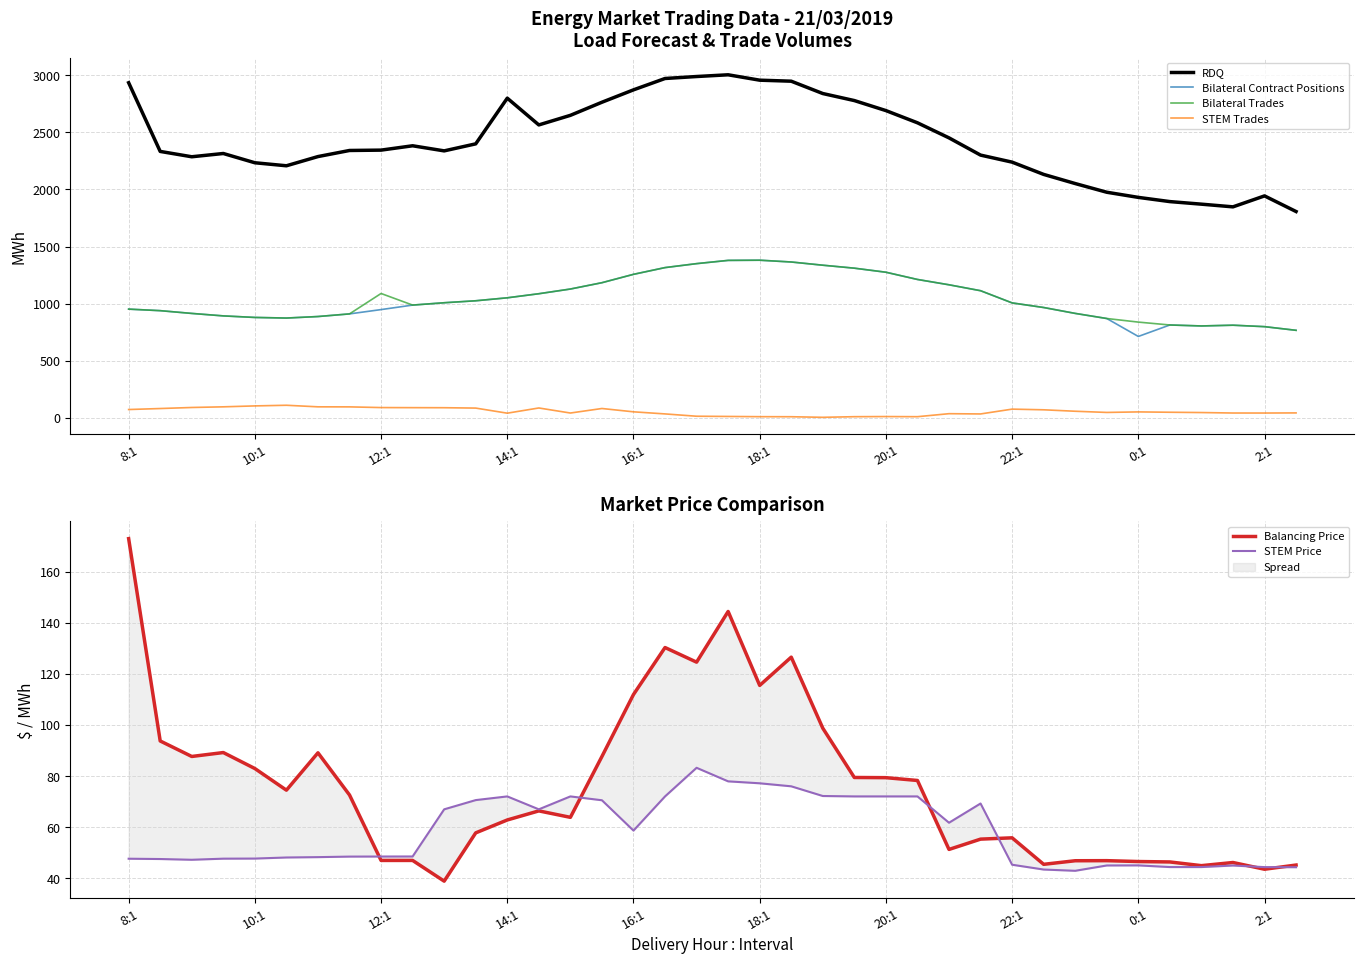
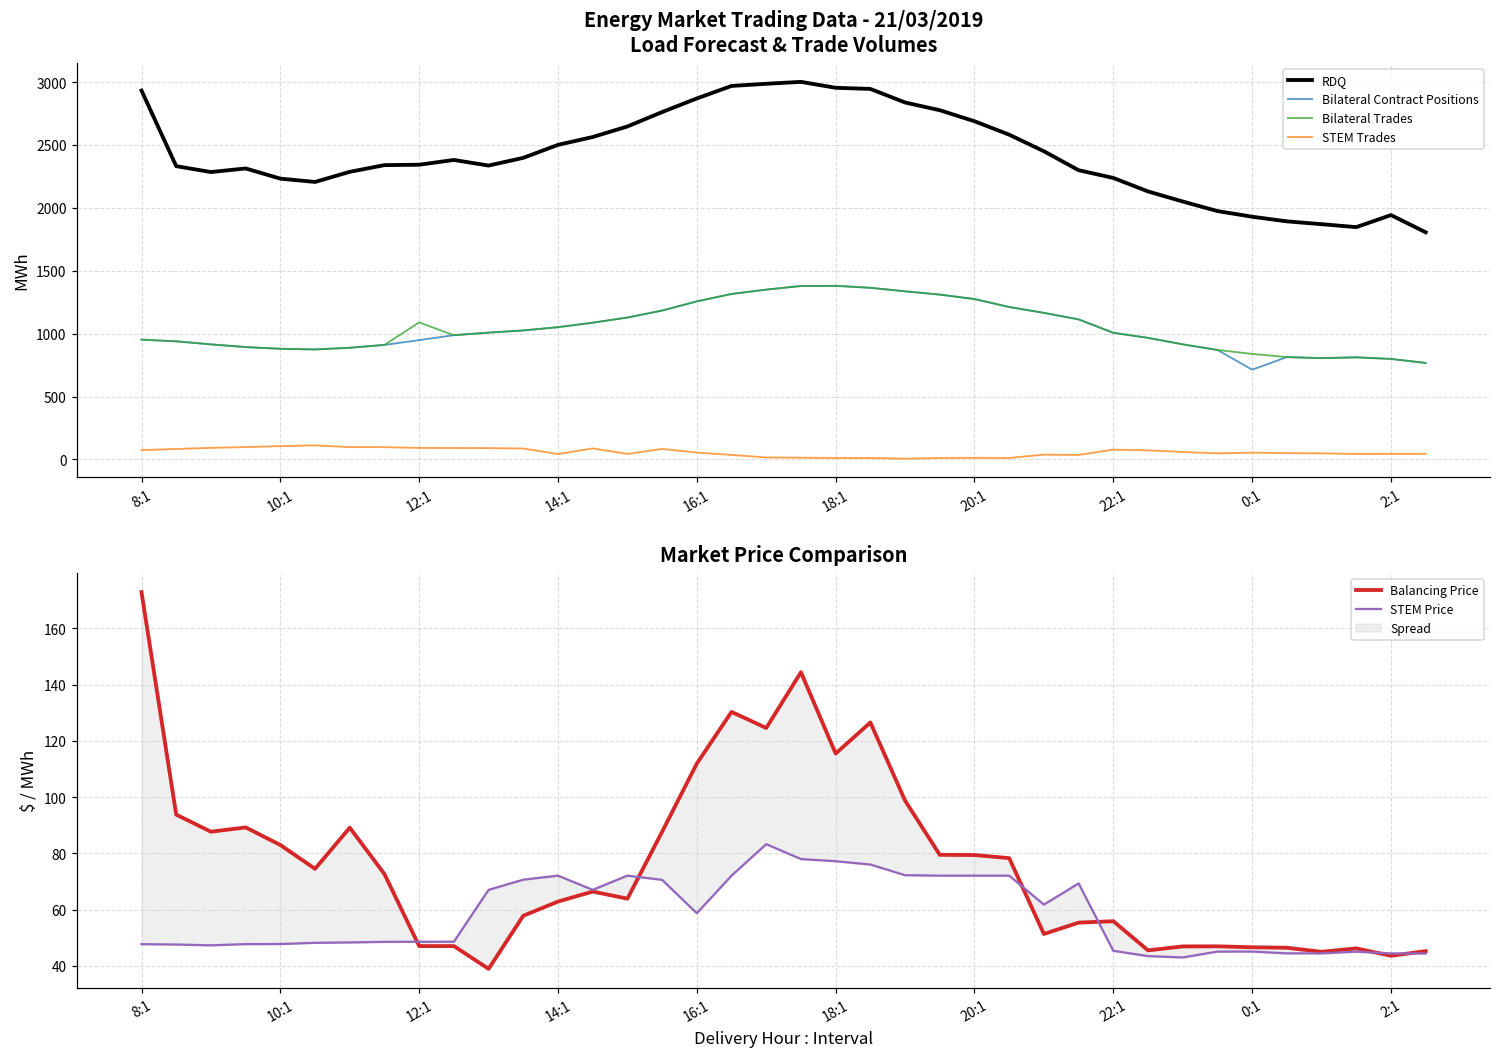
  {
    "Energy Market Trading Data - 21/03/2019 Load Forecast & Trade Volumes": {
      "RDQ": {
        "8:1": 2930,
        "10:1": 2230,
        "12:1": 2340,
-       "14:1": 2800,
+       "14:1": 2500,
        "16:1": 2870,
        "18:1": 2960,
        "20:1": 2690,
        "22:1": 2240,
        "0:1": 1930,
        "2:1": 1940
      },
      "Bilateral Contract Positions": {
        "12:1": 950,
        "0:1": 710
      },
      "Bilateral Trades": {
        "12:1": 1090,
        "0:1": 840
      },
      "STEM Trades": {
        "8:1": 70,
        "10:1": 110,
        "12:1": 90,
        "14:1": 40,
        "16:1": 50,
        "18:1": 10,
        "20:1": 10,
        "22:1": 80,
        "0:1": 50,
        "2:1": 40
      }
    },
    "Market Price Comparison": {
      "Balancing Price": {
        "12:1": 47,
        "14:1": 63
      },
      "STEM Price": {
        "8:1": 48,
        "10:1": 48,
        "16:1": 59,
        "18:1": 77,
        "20:1": 72,
        "22:1": 45,
        "0:1": 45
      }
    }
  }
